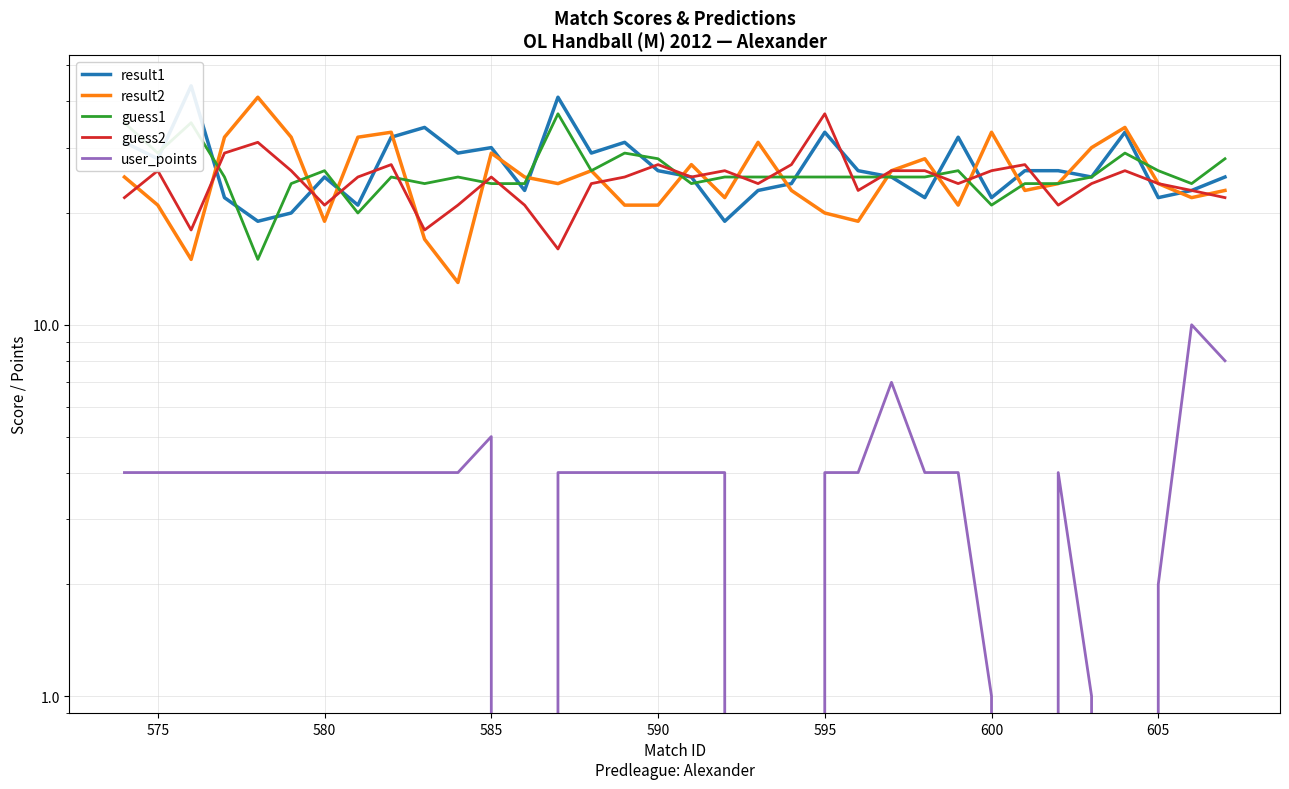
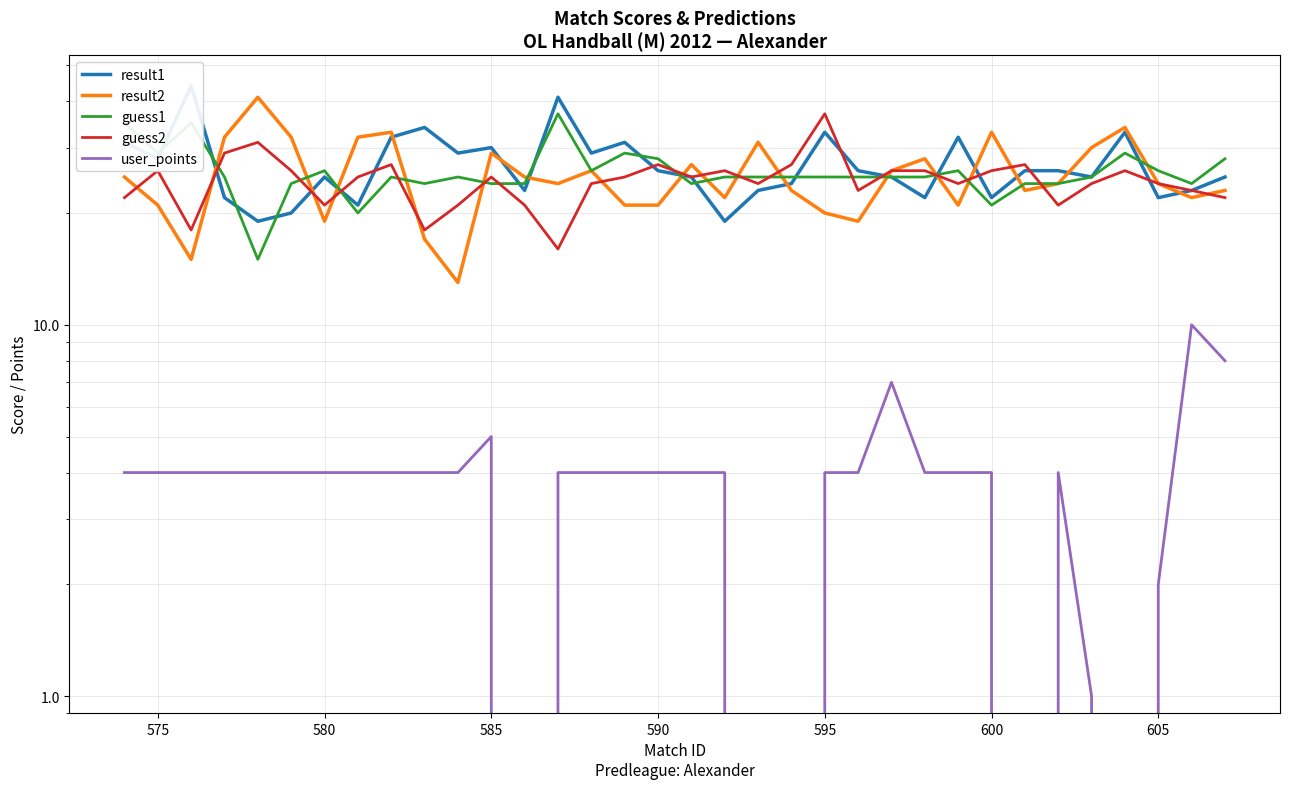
  {
    "result1": {
      "580": 25,
      "585": 30,
      "590": 26,
      "595": 33,
      "600": 22,
      "605": 22
    },
    "result2": {
      "575": 21,
      "580": 19,
      "585": 29,
      "590": 21,
      "595": 20,
      "600": 33
    },
    "guess1": {
      "580": 26,
      "585": 24,
      "590": 28,
      "595": 25,
      "600": 21,
      "605": 26
    },
    "guess2": {
      "580": 21,
      "585": 25,
      "590": 27,
      "595": 37,
      "600": 26
    },
    "user_points": {
      "575": 4,
      "580": 4,
      "585": 5,
      "590": 4,
      "595": 4,
-     "600": 1,
+     "600": 4,
      "605": 2
    }
  }
